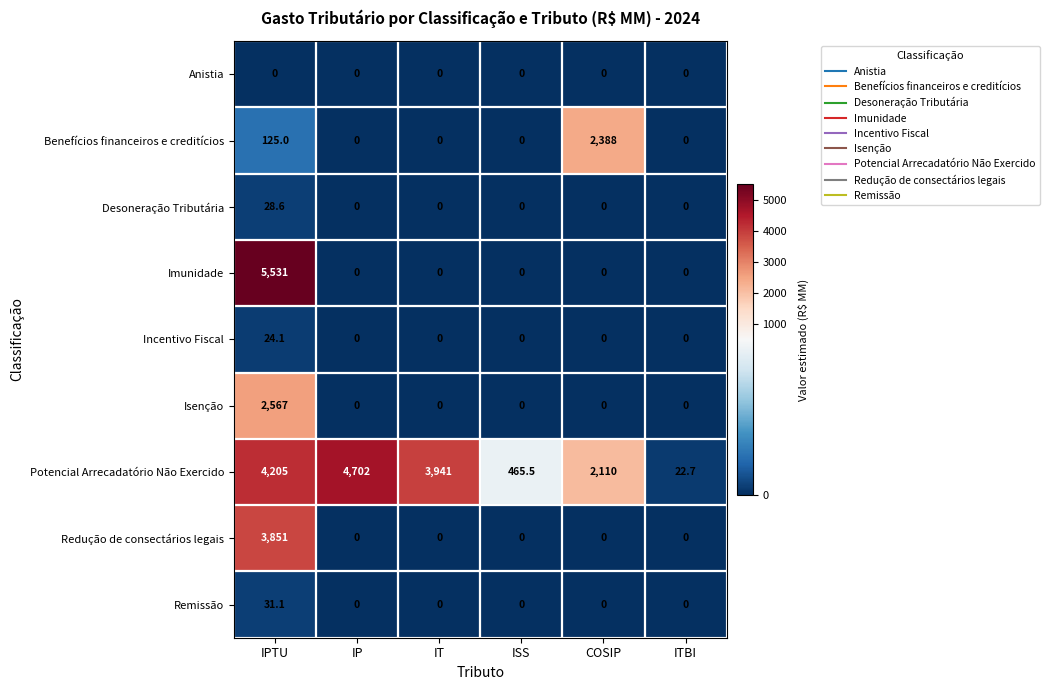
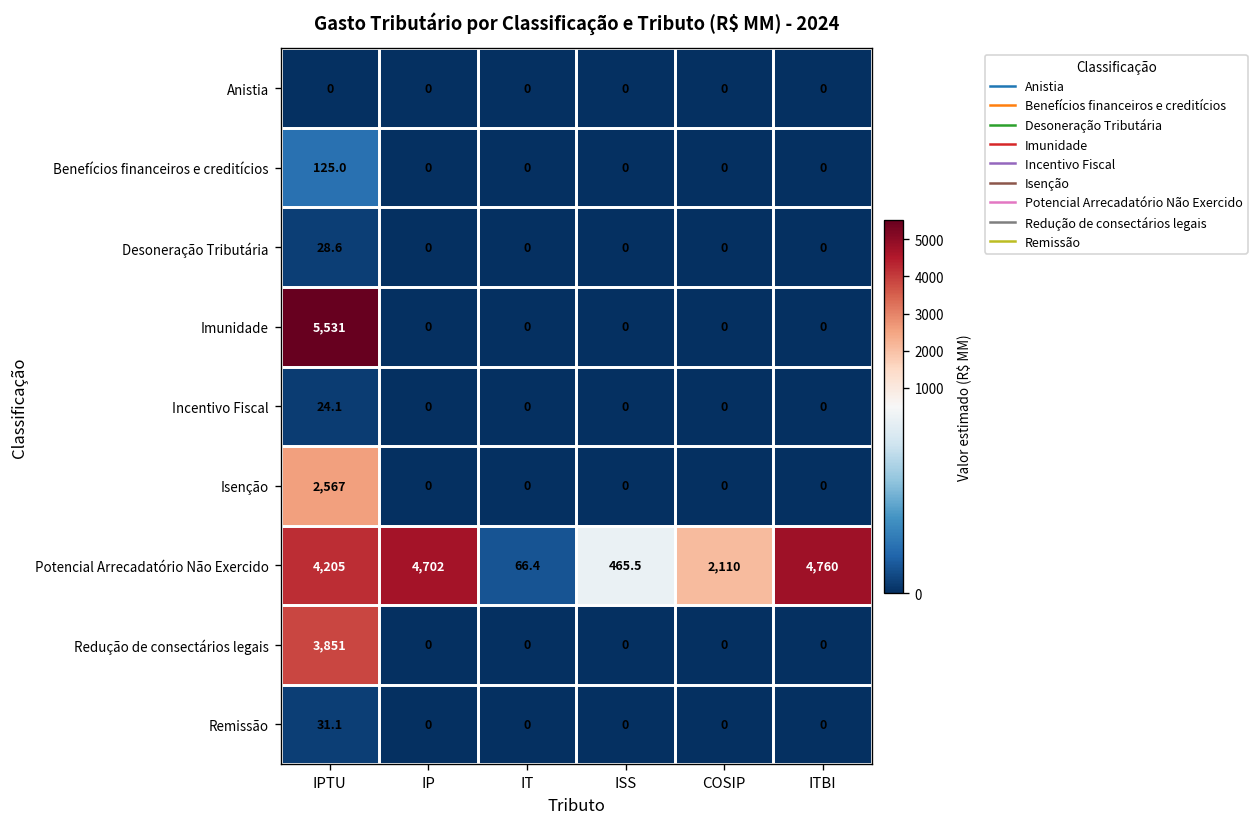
  {
    "Anistia": {
      "IPTU": "0",
      "IP": "0",
      "IT": "0",
      "ISS": "0",
      "COSIP": "0",
      "ITBI": "0"
    },
    "Benefícios financeiros e creditícios": {
      "IPTU": "125.0",
      "IP": "0",
      "IT": "0",
      "ISS": "0",
-     "COSIP": "2,388",
+     "COSIP": "0",
      "ITBI": "0"
    },
    "Desoneração Tributária": {
      "IPTU": "28.6",
      "IP": "0",
      "IT": "0",
      "ISS": "0",
      "COSIP": "0",
      "ITBI": "0"
    },
    "Imunidade": {
      "IPTU": "5,531",
      "IP": "0",
      "IT": "0",
      "ISS": "0",
      "COSIP": "0",
      "ITBI": "0"
    },
    "Incentivo Fiscal": {
      "IPTU": "24.1",
      "IP": "0",
      "IT": "0",
      "ISS": "0",
      "COSIP": "0",
      "ITBI": "0"
    },
    "Isenção": {
      "IPTU": "2,567",
      "IP": "0",
      "IT": "0",
      "ISS": "0",
      "COSIP": "0",
      "ITBI": "0"
    },
    "Potencial Arrecadatório Não Exercido": {
      "IPTU": "4,205",
      "IP": "4,702",
-     "IT": "3,941",
+     "IT": "66.4",
      "ISS": "465.5",
      "COSIP": "2,110",
-     "ITBI": "22.7"
+     "ITBI": "4,760"
    },
    "Redução de consectários legais": {
      "IPTU": "3,851",
      "IP": "0",
      "IT": "0",
      "ISS": "0",
      "COSIP": "0",
      "ITBI": "0"
    },
    "Remissão": {
      "IPTU": "31.1",
      "IP": "0",
      "IT": "0",
      "ISS": "0",
      "COSIP": "0",
      "ITBI": "0"
    }
  }
